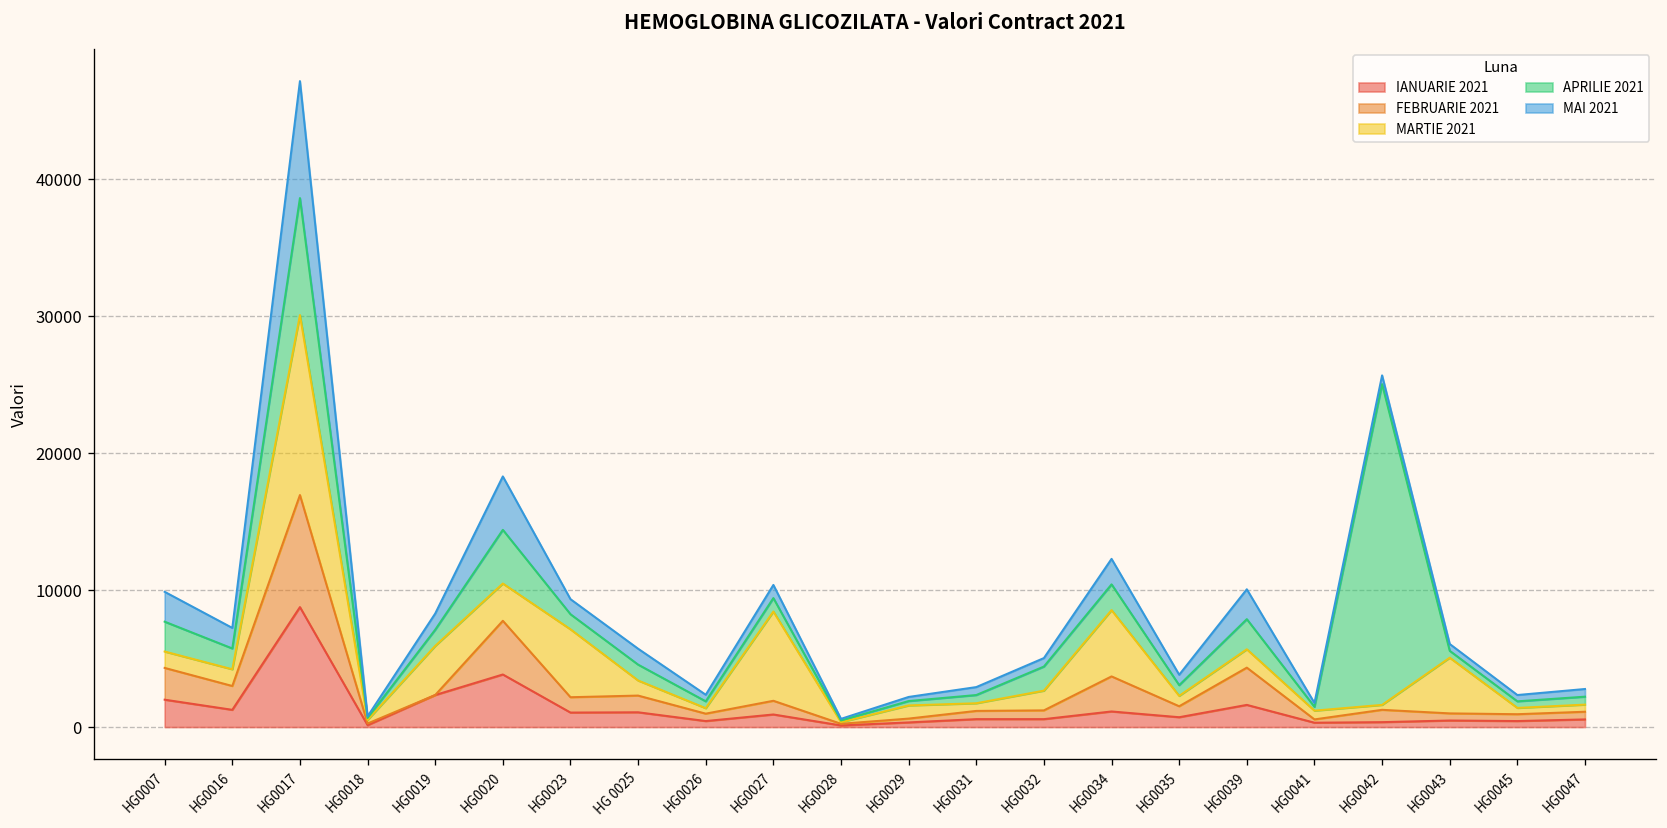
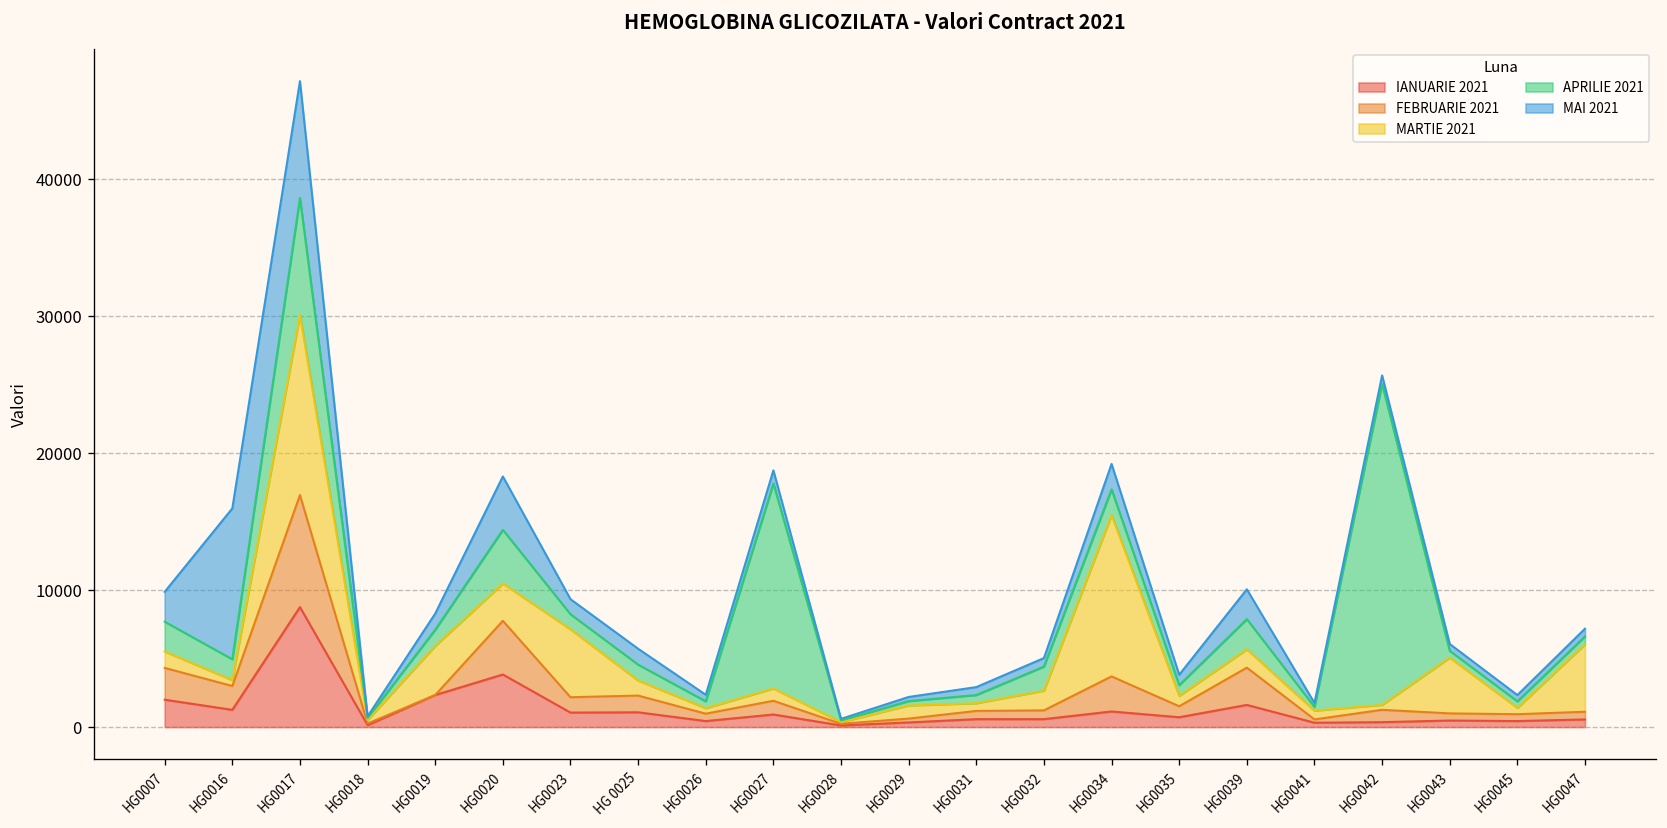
  {
    "MARTIE 2021": {
      "HG0007": 1200,
-     "HG0016": 1200,
+     "HG0016": 400,
      "HG0017": 13100,
      "HG0019": 3600,
      "HG0020": 2700,
      "HG0023": 5000,
      "HG 0025": 1100,
      "HG0026": 400,
-     "HG0027": 6500,
+     "HG0027": 900,
      "HG0029": 1000,
      "HG0031": 600,
      "HG0032": 1400,
-     "HG0034": 4800,
+     "HG0034": 11800,
      "HG0035": 800,
      "HG0039": 1300,
      "HG0041": 600,
      "HG0042": 400,
      "HG0043": 4100,
      "HG0045": 500,
-     "HG0047": 500
+     "HG0047": 4900
    },
    "APRILIE 2021": {
      "HG0007": 2200,
      "HG0016": 1500,
      "HG0017": 8500,
      "HG0019": 1200,
      "HG0020": 3900,
      "HG0023": 1100,
      "HG 0025": 1200,
      "HG0026": 500,
-     "HG0027": 1000,
+     "HG0027": 15000,
      "HG0029": 300,
      "HG0031": 600,
      "HG0032": 1800,
      "HG0034": 1900,
      "HG0035": 800,
      "HG0039": 2200,
      "HG0041": 300,
      "HG0042": 23400,
      "HG0043": 500,
      "HG0045": 500,
      "HG0047": 600
    },
    "MAI 2021": {
      "HG0007": 2200,
-     "HG0016": 1500,
+     "HG0016": 11000,
      "HG0017": 8500,
      "HG0019": 1200,
      "HG0020": 3900,
      "HG0023": 1100,
      "HG 0025": 1200,
      "HG0026": 500,
      "HG0027": 1000,
      "HG0029": 300,
      "HG0031": 600,
      "HG0032": 600,
      "HG0034": 1900,
      "HG0035": 800,
      "HG0039": 2200,
      "HG0041": 300,
      "HG0042": 600,
      "HG0043": 500,
      "HG0045": 500,
      "HG0047": 600
    }
  }
